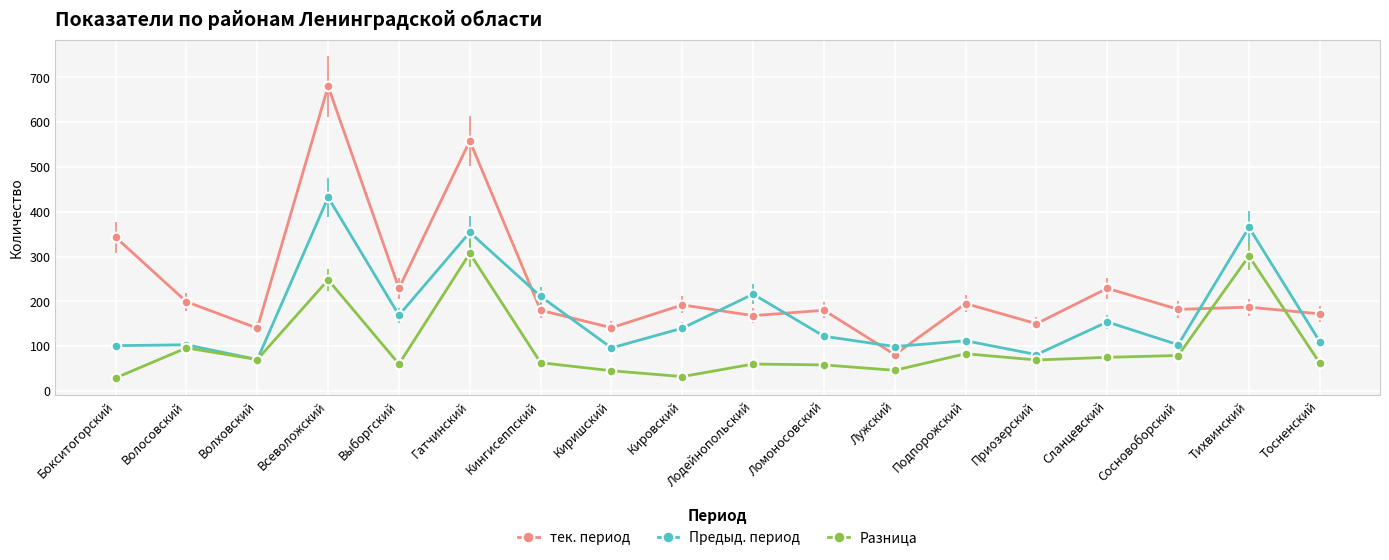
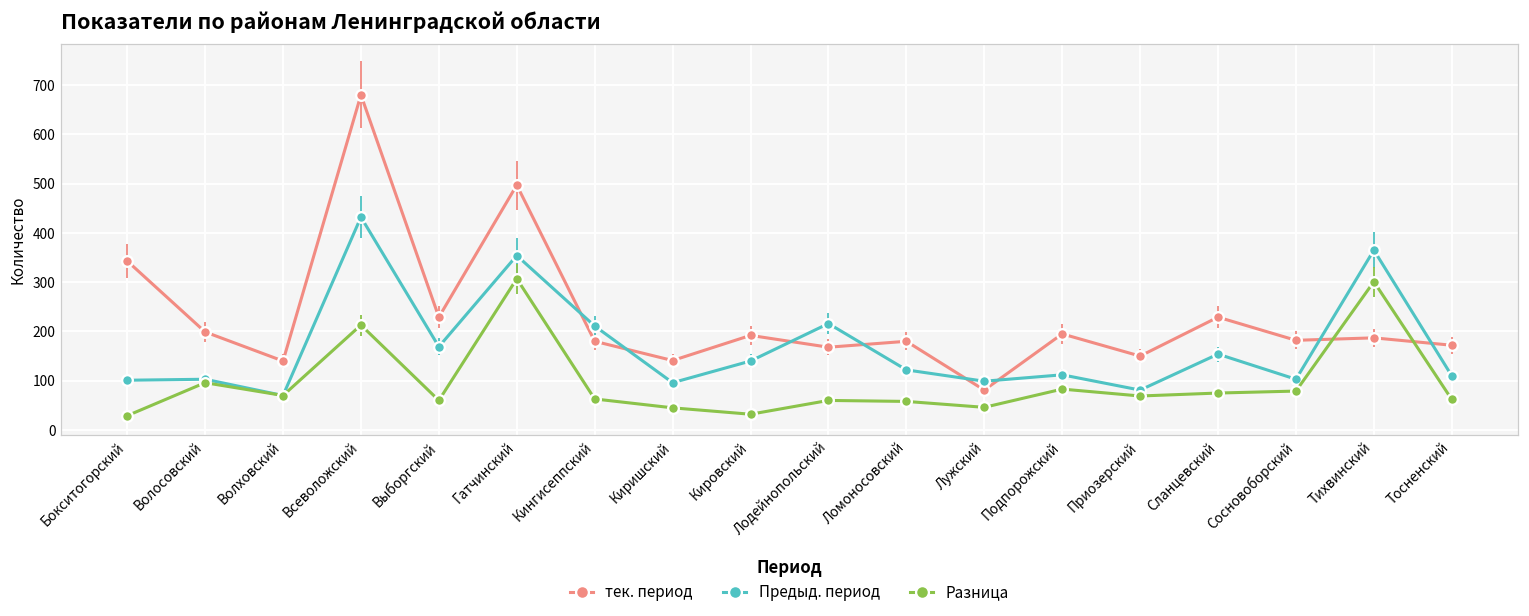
  {
    "тек. период": {
      "Бокситогорский": 340,
      "Волосовский": 200,
      "Волховский": 140,
      "Всеволожский": 680,
      "Выборгский": 230,
-     "Гатчинский": 560,
+     "Гатчинский": 500,
      "Кингисеппский": 180,
      "Киришский": 140,
      "Кировский": 190,
      "Лодейнопольский": 170,
      "Ломоносовский": 180,
      "Лужский": 80,
      "Подпорожский": 200,
      "Приозерский": 150,
      "Сланцевский": 230,
      "Сосновоборский": 180,
      "Тихвинский": 190,
      "Тосненский": 170
    },
    "Предыд. период": {
      "Бокситогорский": 100,
      "Волосовский": 100,
      "Всеволожский": 430,
      "Выборгский": 170,
      "Гатчинский": 350,
      "Кингисеппский": 210,
      "Киришский": 100,
      "Кировский": 140,
      "Лодейнопольский": 220,
      "Ломоносовский": 120,
      "Лужский": 100,
      "Подпорожский": 110,
      "Приозерский": 80,
      "Сланцевский": 150,
      "Сосновоборский": 100,
      "Тихвинский": 370,
      "Тосненский": 110
    },
    "Разница": {
      "Бокситогорский": 30,
      "Волосовский": 100,
-     "Всеволожский": 250,
+     "Всеволожский": 210,
      "Выборгский": 60,
      "Гатчинский": 310,
      "Кингисеппский": 60,
      "Киришский": 50,
      "Кировский": 30,
      "Лодейнопольский": 60,
      "Ломоносовский": 60,
      "Лужский": 50,
      "Подпорожский": 80,
      "Приозерский": 70,
      "Сланцевский": 80,
      "Сосновоборский": 80,
      "Тихвинский": 300,
      "Тосненский": 60
    }
  }
